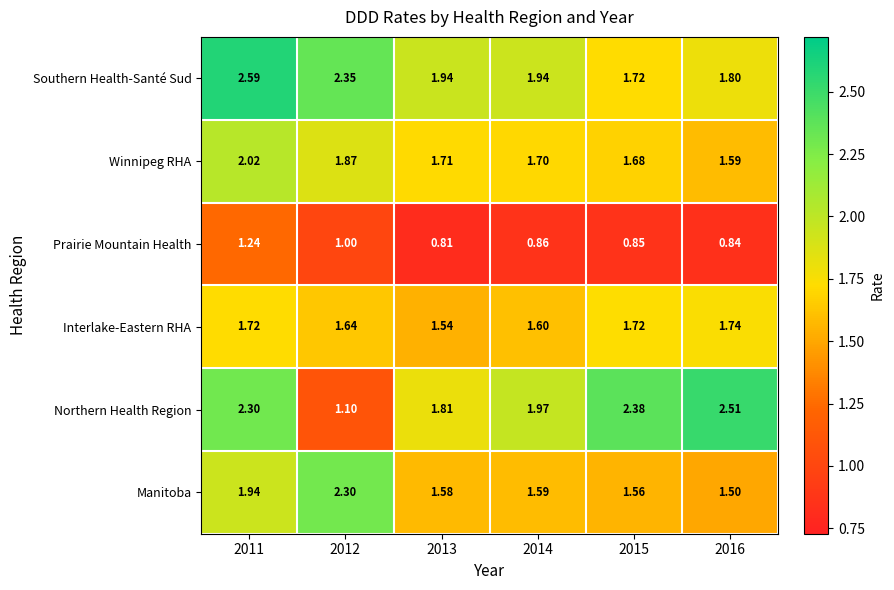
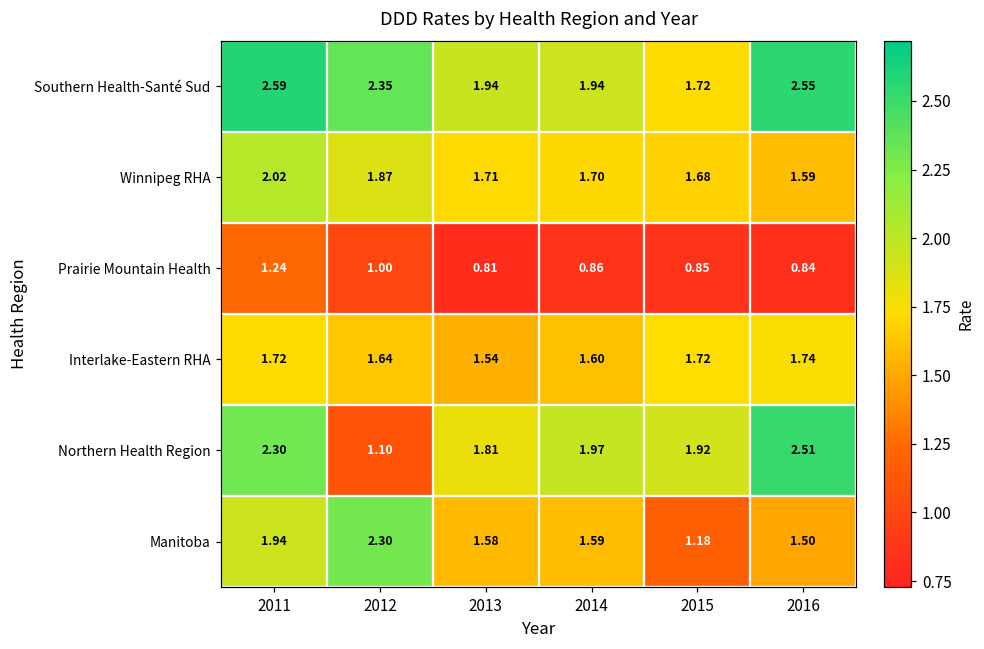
  {
    "Southern Health-Santé Sud": {
      "2011": 2.59,
      "2012": 2.35,
      "2013": 1.94,
      "2014": 1.94,
      "2015": 1.72,
-     "2016": 1.80
+     "2016": 2.55
    },
    "Winnipeg RHA": {
      "2011": 2.02,
      "2012": 1.87,
      "2013": 1.71,
      "2014": 1.70,
      "2015": 1.68,
      "2016": 1.59
    },
    "Prairie Mountain Health": {
      "2011": 1.24,
      "2012": 1.00,
      "2013": 0.81,
      "2014": 0.86,
      "2015": 0.85,
      "2016": 0.84
    },
    "Interlake-Eastern RHA": {
      "2011": 1.72,
      "2012": 1.64,
      "2013": 1.54,
      "2014": 1.60,
      "2015": 1.72,
      "2016": 1.74
    },
    "Northern Health Region": {
      "2011": 2.30,
      "2012": 1.10,
      "2013": 1.81,
      "2014": 1.97,
-     "2015": 2.38,
+     "2015": 1.92,
      "2016": 2.51
    },
    "Manitoba": {
      "2011": 1.94,
      "2012": 2.30,
      "2013": 1.58,
      "2014": 1.59,
-     "2015": 1.56,
+     "2015": 1.18,
      "2016": 1.50
    }
  }
